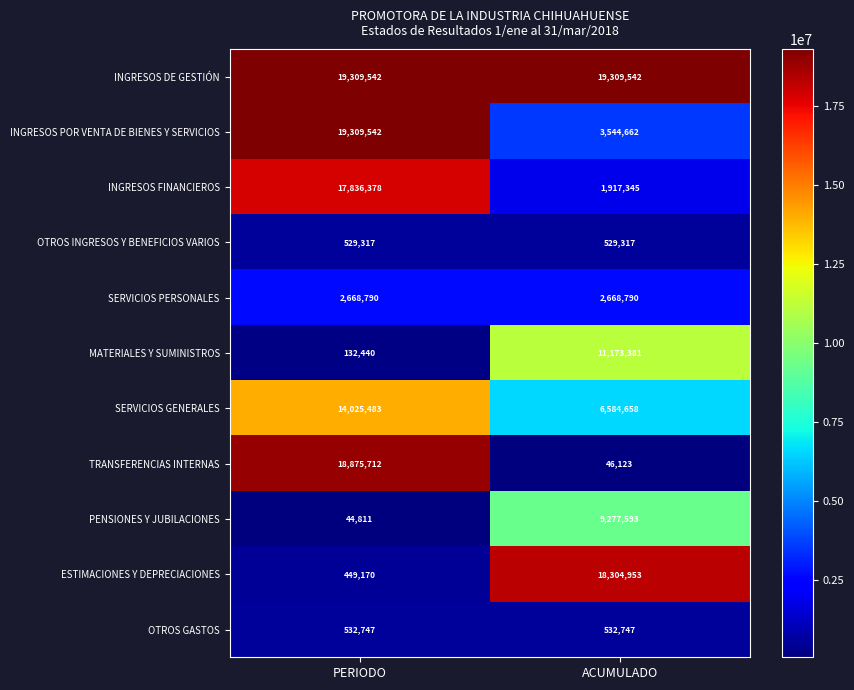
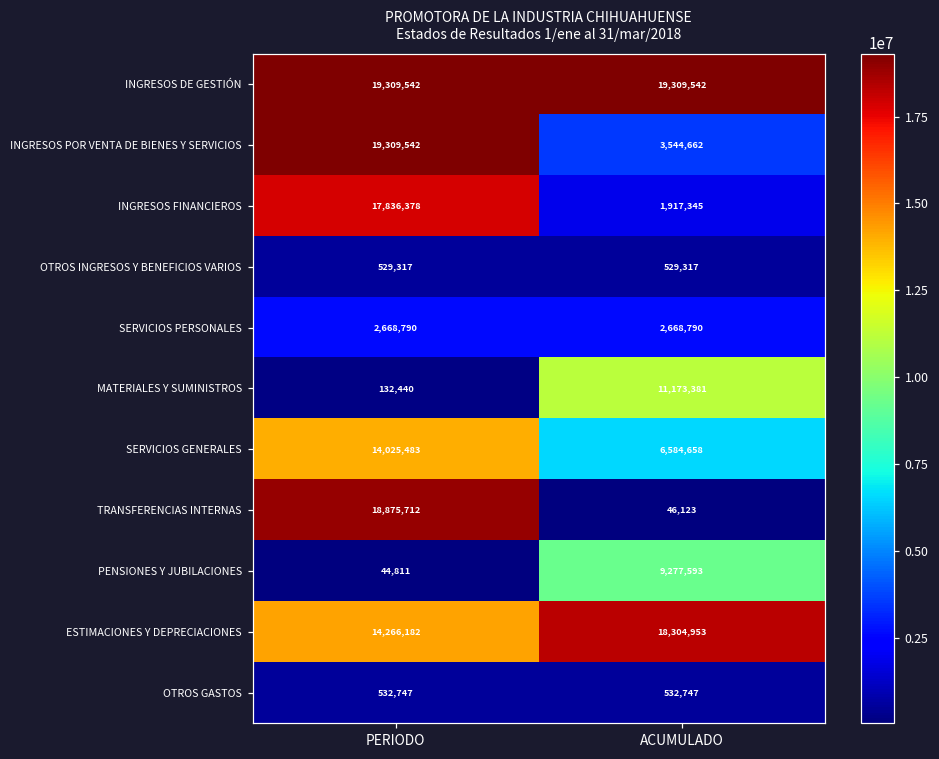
  {
    "INGRESOS DE GESTIÓN": {
      "PERIODO": "19,309,542",
      "ACUMULADO": "19,309,542"
    },
    "INGRESOS POR VENTA DE BIENES Y SERVICIOS": {
      "PERIODO": "19,309,542",
      "ACUMULADO": "3,544,662"
    },
    "INGRESOS FINANCIEROS": {
      "PERIODO": "17,836,378",
      "ACUMULADO": "1,917,345"
    },
    "OTROS INGRESOS Y BENEFICIOS VARIOS": {
      "PERIODO": "529,317",
      "ACUMULADO": "529,317"
    },
    "SERVICIOS PERSONALES": {
      "PERIODO": "2,668,790",
      "ACUMULADO": "2,668,790"
    },
    "MATERIALES Y SUMINISTROS": {
      "PERIODO": "132,440",
      "ACUMULADO": "11,173,381"
    },
    "SERVICIOS GENERALES": {
      "PERIODO": "14,025,483",
      "ACUMULADO": "6,584,658"
    },
    "TRANSFERENCIAS INTERNAS": {
      "PERIODO": "18,875,712",
      "ACUMULADO": "46,123"
    },
    "PENSIONES Y JUBILACIONES": {
      "PERIODO": "44,811",
      "ACUMULADO": "9,277,593"
    },
    "ESTIMACIONES Y DEPRECIACIONES": {
-     "PERIODO": "449,170",
+     "PERIODO": "14,266,182",
      "ACUMULADO": "18,304,953"
    },
    "OTROS GASTOS": {
      "PERIODO": "532,747",
      "ACUMULADO": "532,747"
    }
  }
